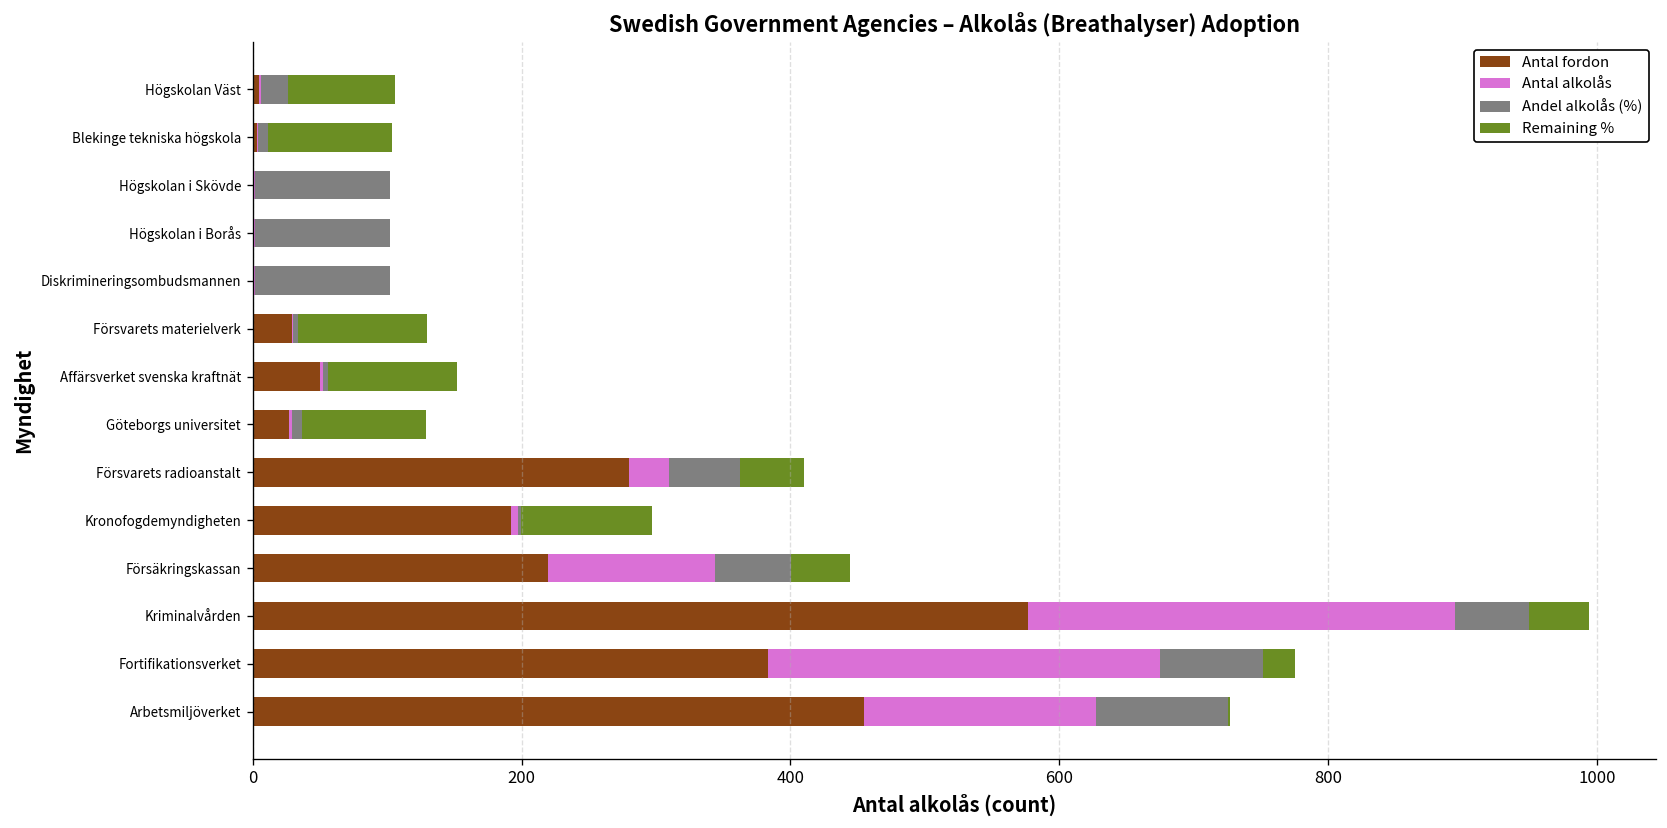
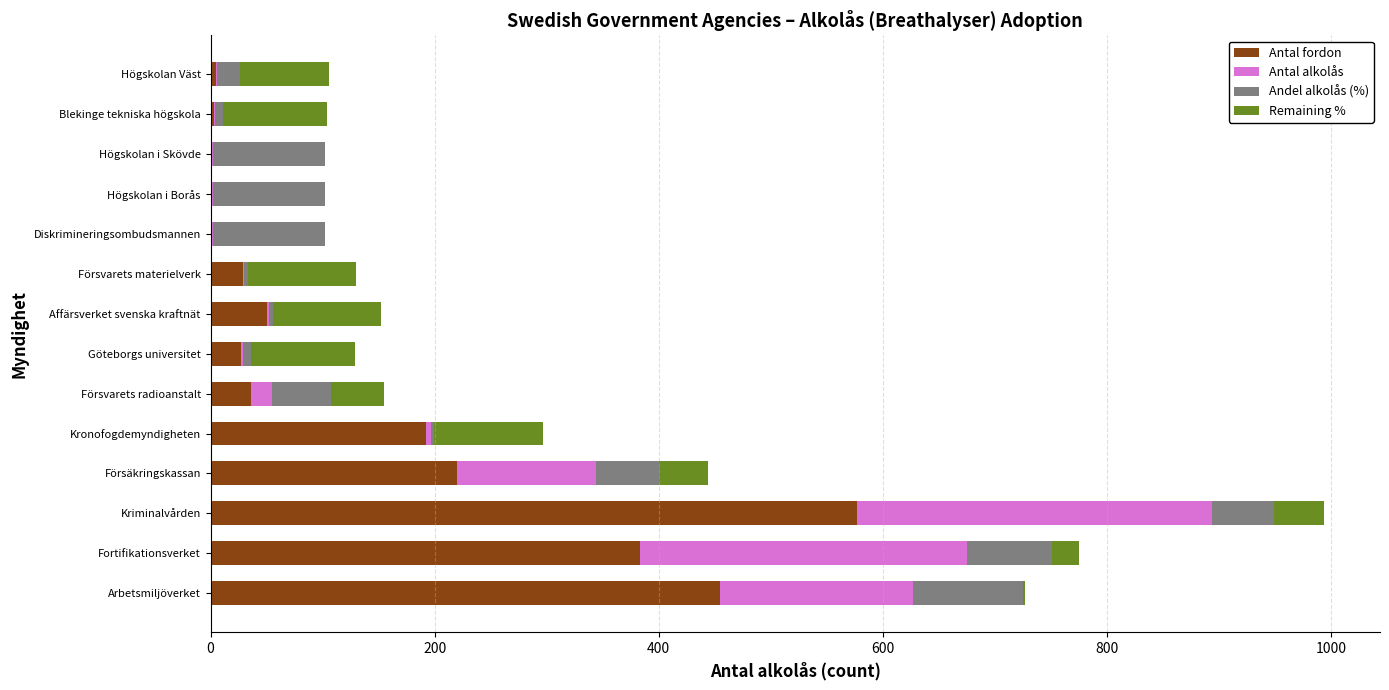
  {
    "Antal fordon": {
      "Högskolan Väst": 5,
      "Blekinge tekniska högskola": 3,
      "Försvarets materielverk": 29,
      "Affärsverket svenska kraftnät": 50,
      "Göteborgs universitet": 27,
-     "Försvarets radioanstalt": 280,
+     "Försvarets radioanstalt": 36,
      "Kronofogdemyndigheten": 192,
      "Försäkringskassan": 220,
      "Kriminalvården": 577,
      "Fortifikationsverket": 383,
      "Arbetsmiljöverket": 455
    },
    "Antal alkolås": {
-     "Försvarets radioanstalt": 30,
+     "Försvarets radioanstalt": 19,
      "Kronofogdemyndigheten": 5,
      "Försäkringskassan": 124,
      "Kriminalvården": 317,
      "Fortifikationsverket": 292,
      "Arbetsmiljöverket": 172
    },
    "Andel alkolås (%)": {
      "Högskolan Väst": 20,
      "Blekinge tekniska högskola": 7,
      "Högskolan i Skövde": 100,
      "Högskolan i Borås": 100,
      "Diskrimineringsombudsmannen": 100,
      "Försvarets materielverk": 3,
      "Affärsverket svenska kraftnät": 4,
      "Göteborgs universitet": 7,
      "Försvarets radioanstalt": 53,
      "Kronofogdemyndigheten": 3,
      "Försäkringskassan": 56,
      "Kriminalvården": 55,
      "Fortifikationsverket": 76,
      "Arbetsmiljöverket": 98
    },
    "Remaining %": {
      "Högskolan Väst": 80,
      "Blekinge tekniska högskola": 93,
      "Högskolan i Skövde": 0,
      "Högskolan i Borås": 0,
      "Diskrimineringsombudsmannen": 0,
      "Försvarets materielverk": 97,
      "Affärsverket svenska kraftnät": 96,
      "Göteborgs universitet": 93,
      "Försvarets radioanstalt": 47,
      "Kronofogdemyndigheten": 97,
      "Försäkringskassan": 44,
      "Kriminalvården": 45,
      "Fortifikationsverket": 24
    }
  }
